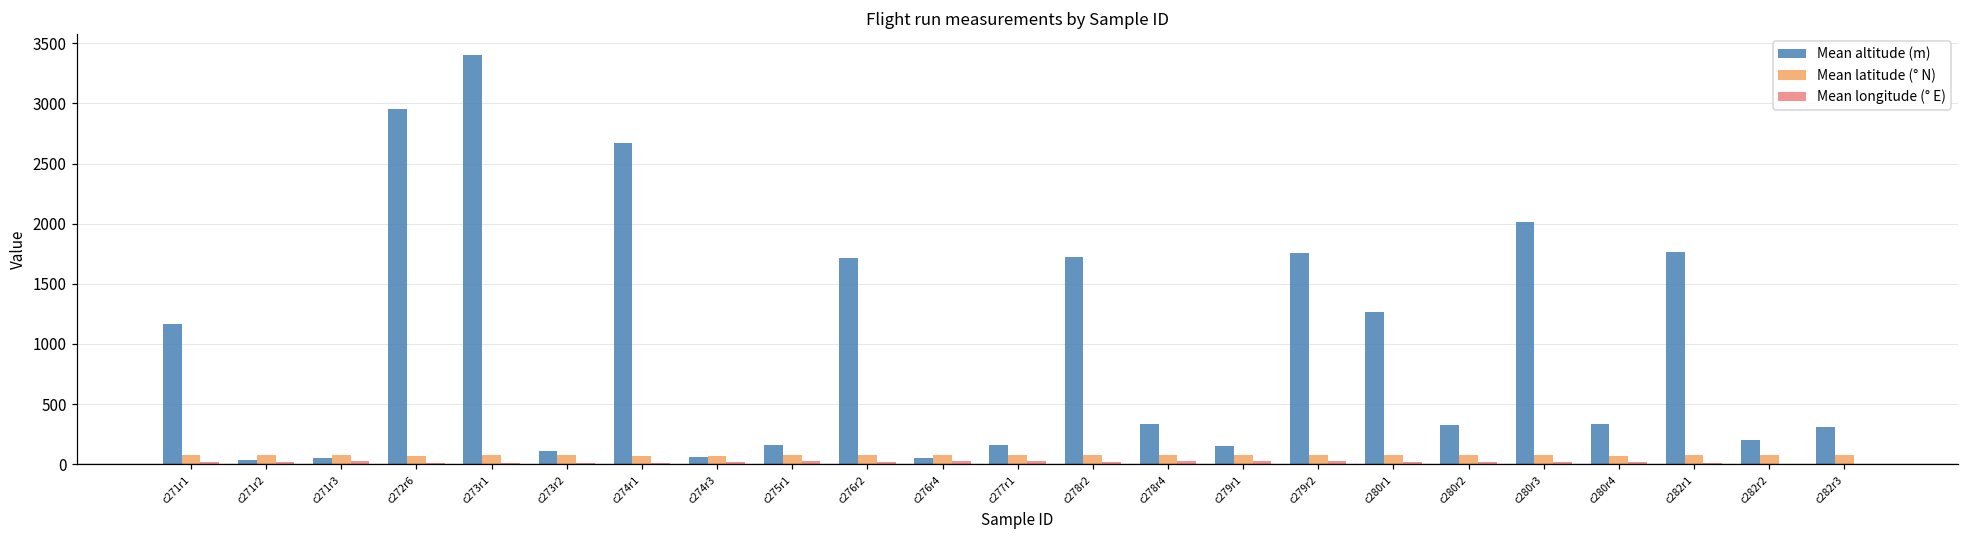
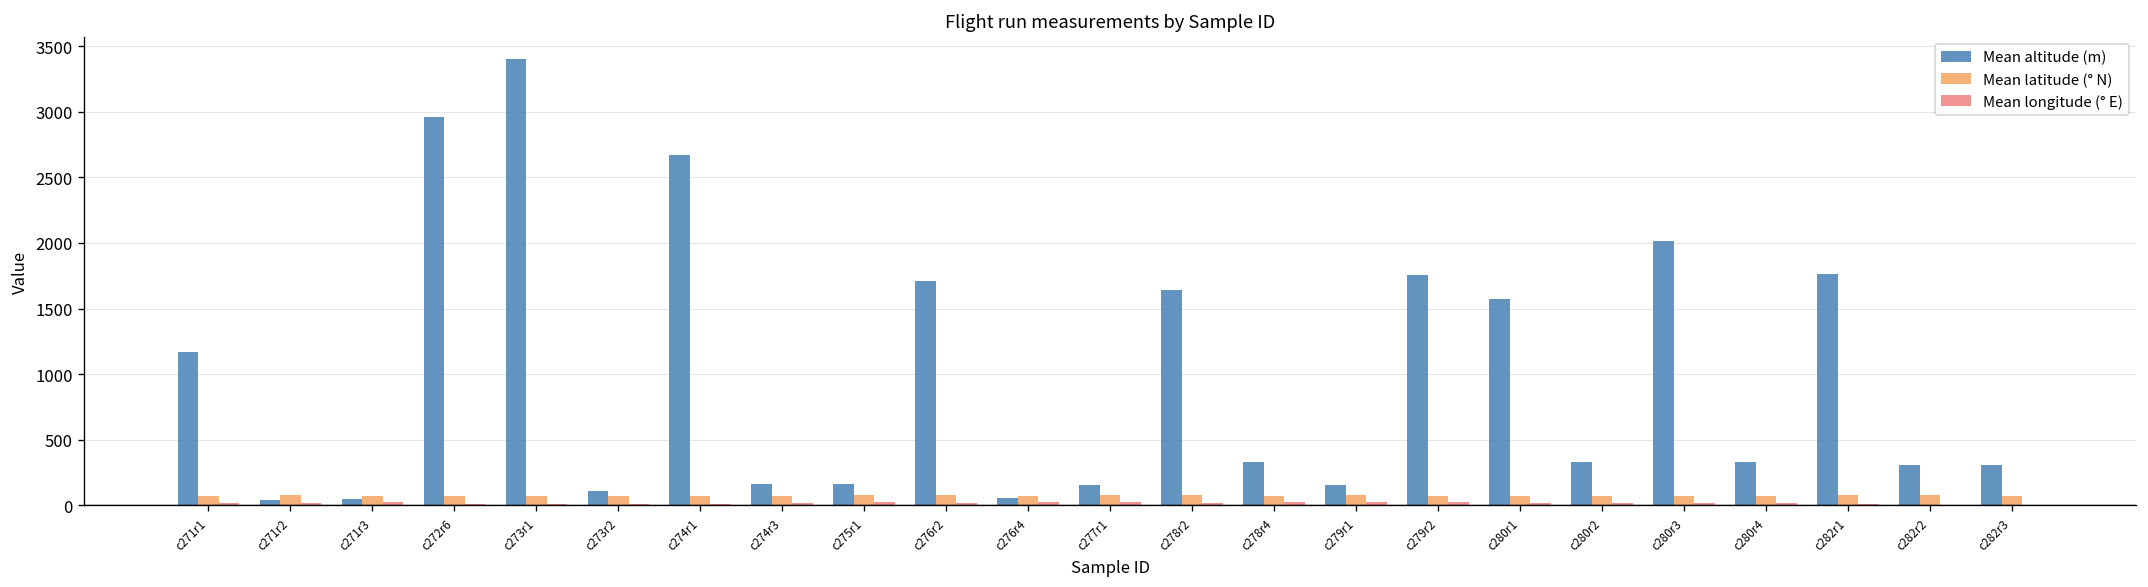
  {
    "Mean altitude (m)": {
      "c271r1": 1170,
      "c271r2": 40,
      "c271r3": 50,
      "c272r6": 2960,
      "c273r1": 3400,
      "c273r2": 110,
      "c274r1": 2670,
-     "c274r3": 60,
+     "c274r3": 170,
      "c275r1": 160,
      "c276r2": 1710,
      "c276r4": 50,
      "c277r1": 160,
-     "c278r2": 1730,
+     "c278r2": 1640,
      "c278r4": 330,
      "c279r1": 160,
      "c279r2": 1760,
-     "c280r1": 1270,
+     "c280r1": 1570,
      "c280r2": 330,
      "c280r3": 2010,
      "c280r4": 330,
      "c282r1": 1760,
-     "c282r2": 210,
+     "c282r2": 310,
      "c282r3": 310
    }
  }
